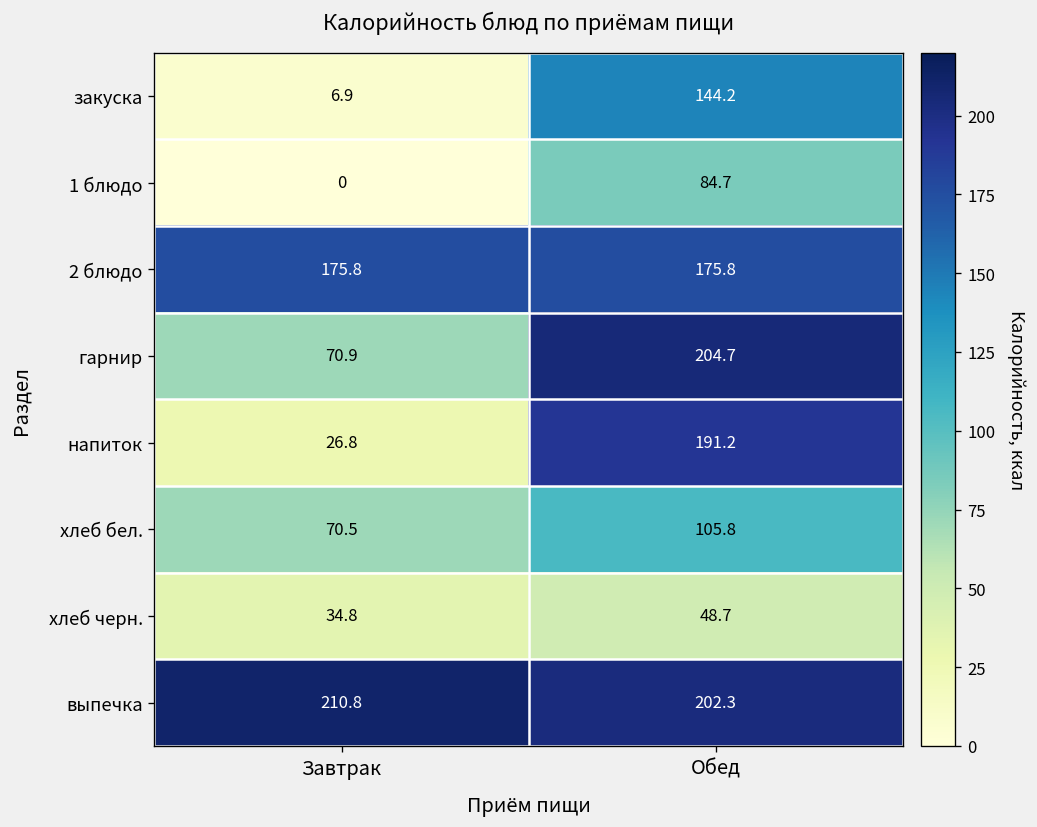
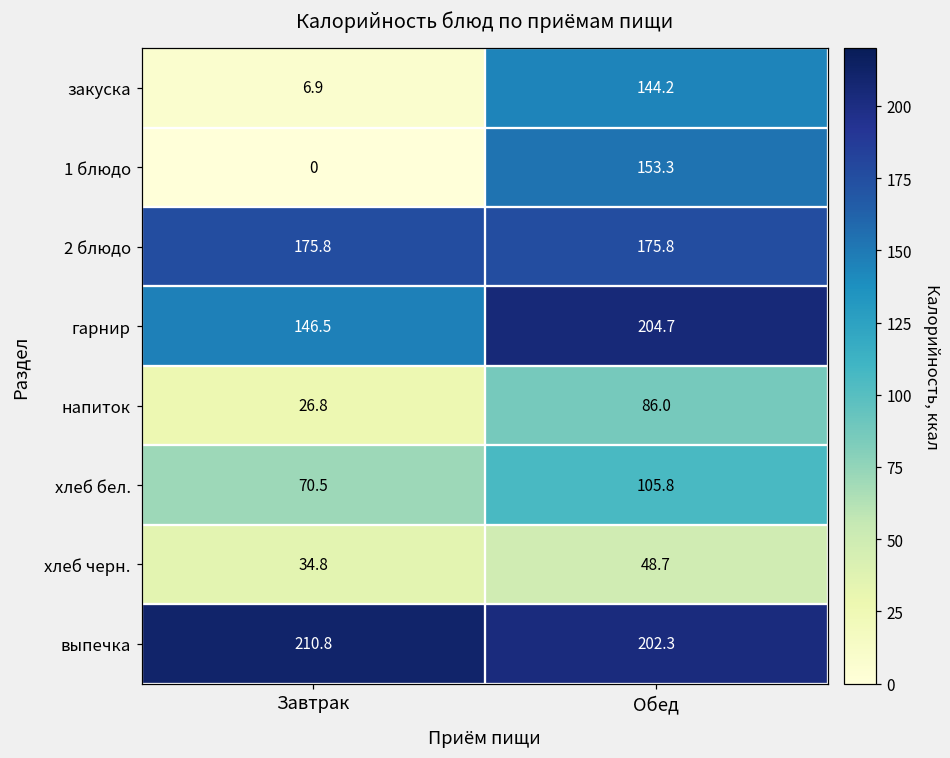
  {
    "закуска": {
      "Завтрак": 6.9,
      "Обед": 144.2
    },
    "1 блюдо": {
      "Завтрак": 0,
-     "Обед": 84.7
+     "Обед": 153.3
    },
    "2 блюдо": {
      "Завтрак": 175.8,
      "Обед": 175.8
    },
    "гарнир": {
-     "Завтрак": 70.9,
+     "Завтрак": 146.5,
      "Обед": 204.7
    },
    "напиток": {
      "Завтрак": 26.8,
-     "Обед": 191.2
+     "Обед": 86.0
    },
    "хлеб бел.": {
      "Завтрак": 70.5,
      "Обед": 105.8
    },
    "хлеб черн.": {
      "Завтрак": 34.8,
      "Обед": 48.7
    },
    "выпечка": {
      "Завтрак": 210.8,
      "Обед": 202.3
    }
  }
